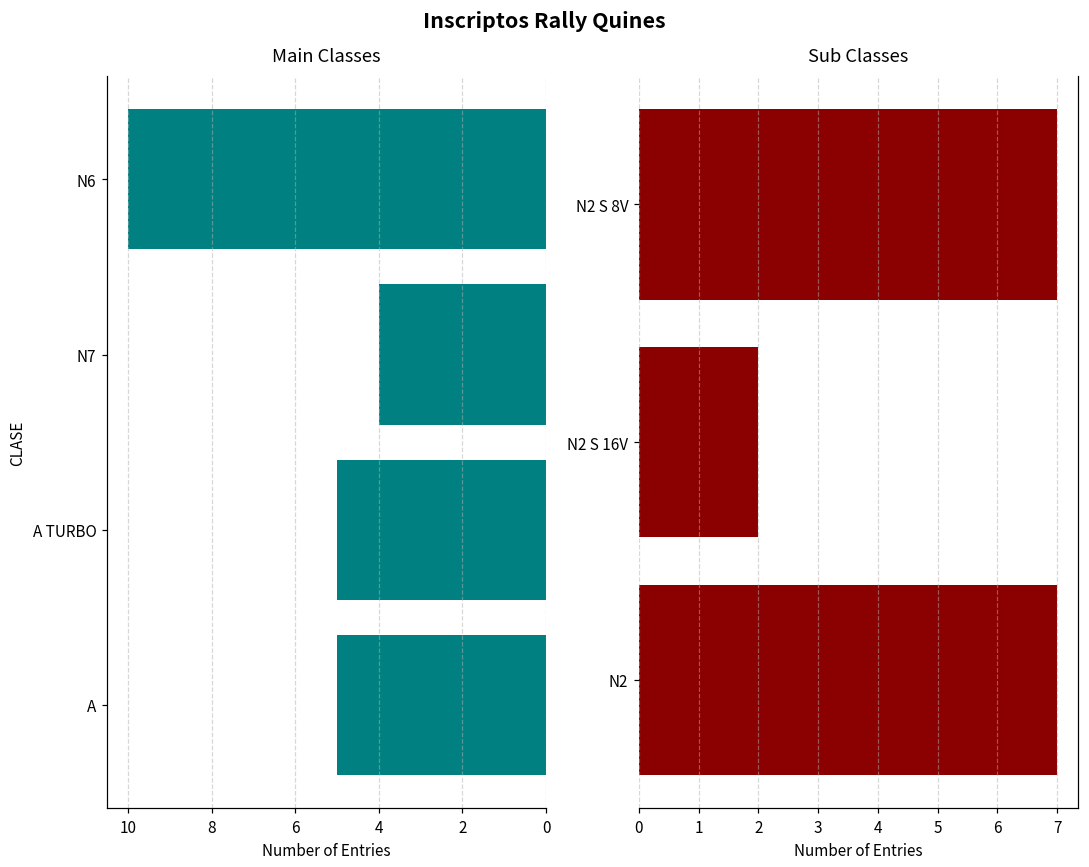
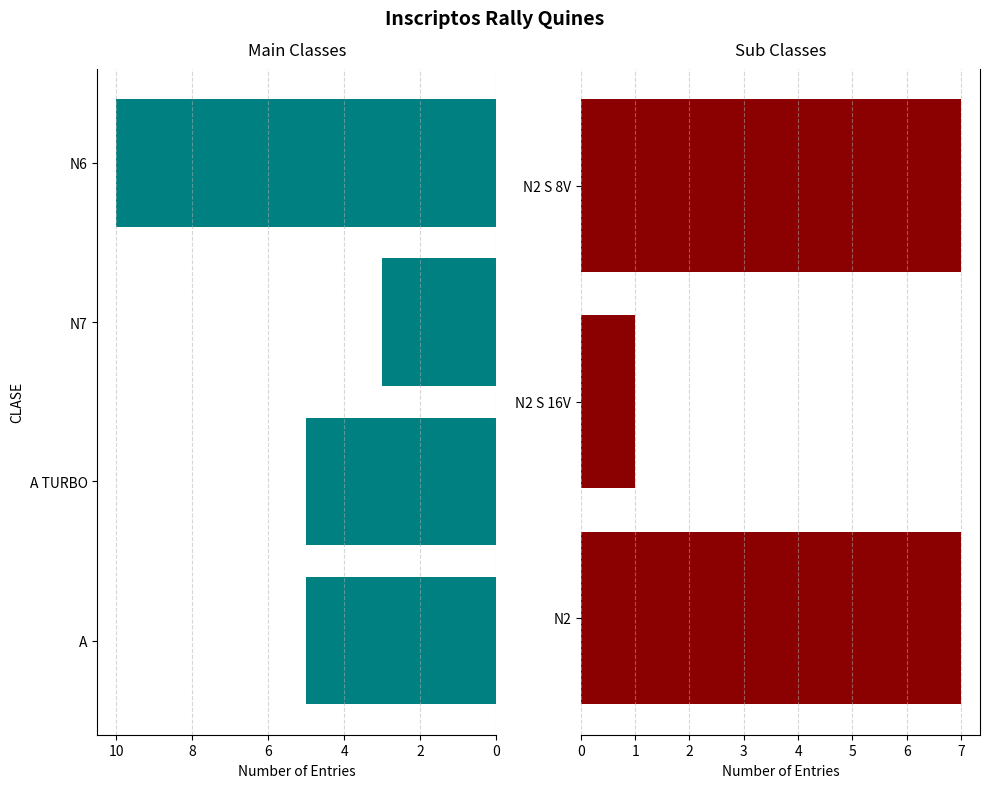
  {
    "Main Classes": {
      "N6": 10,
-     "N7": 4,
+     "N7": 3,
      "A TURBO": 5,
      "A": 5
    },
    "Sub Classes": {
      "N2 S 8V": 7,
-     "N2 S 16V": 2,
+     "N2 S 16V": 1,
      "N2": 7
    }
  }
